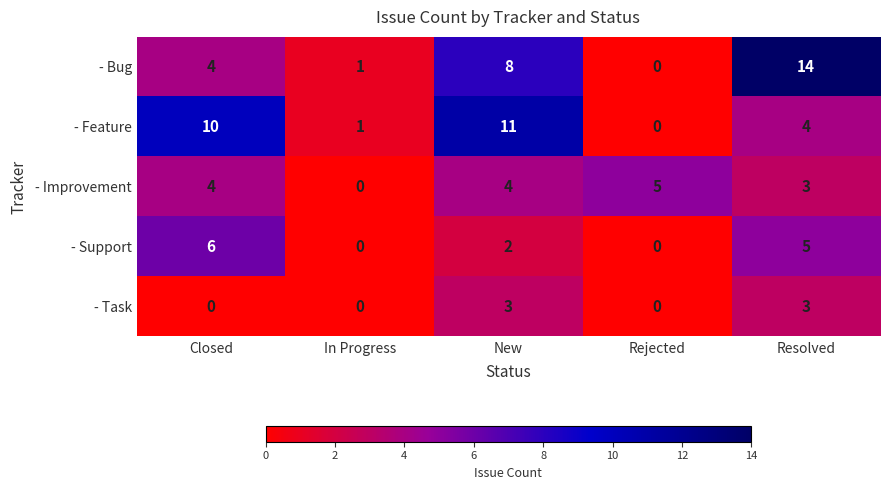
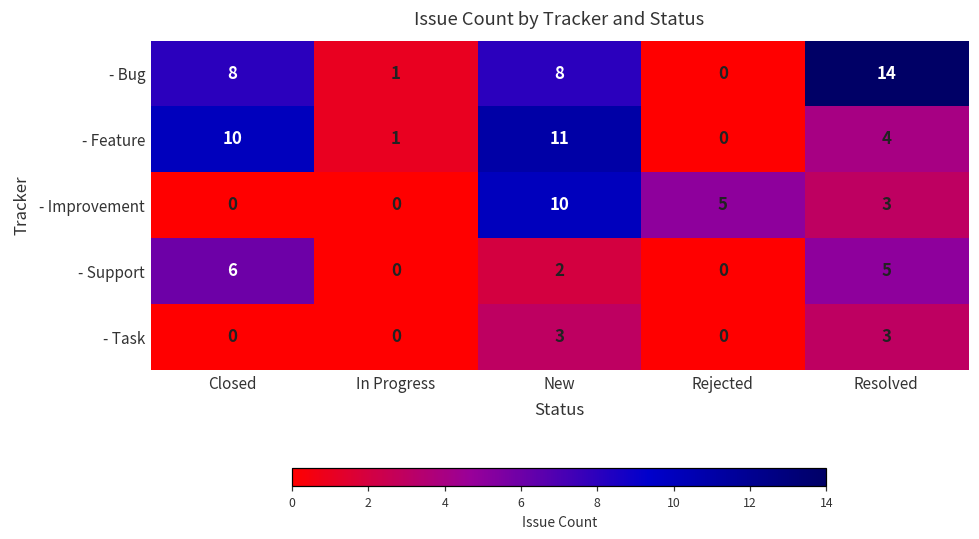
  {
    "- Bug": {
-     "Closed": 4,
+     "Closed": 8,
      "In Progress": 1,
      "New": 8,
      "Rejected": 0,
      "Resolved": 14
    },
    "- Feature": {
      "Closed": 10,
      "In Progress": 1,
      "New": 11,
      "Rejected": 0,
      "Resolved": 4
    },
    "- Improvement": {
-     "Closed": 4,
+     "Closed": 0,
      "In Progress": 0,
-     "New": 4,
+     "New": 10,
      "Rejected": 5,
      "Resolved": 3
    },
    "- Support": {
      "Closed": 6,
      "In Progress": 0,
      "New": 2,
      "Rejected": 0,
      "Resolved": 5
    },
    "- Task": {
      "Closed": 0,
      "In Progress": 0,
      "New": 3,
      "Rejected": 0,
      "Resolved": 3
    }
  }
